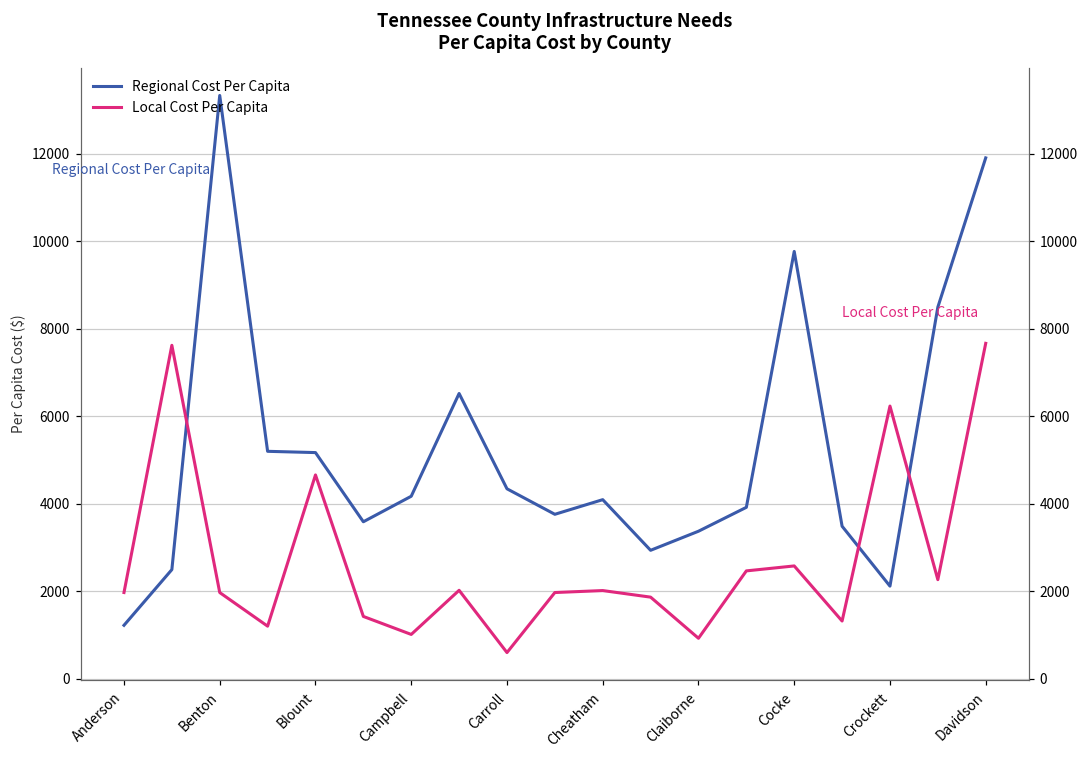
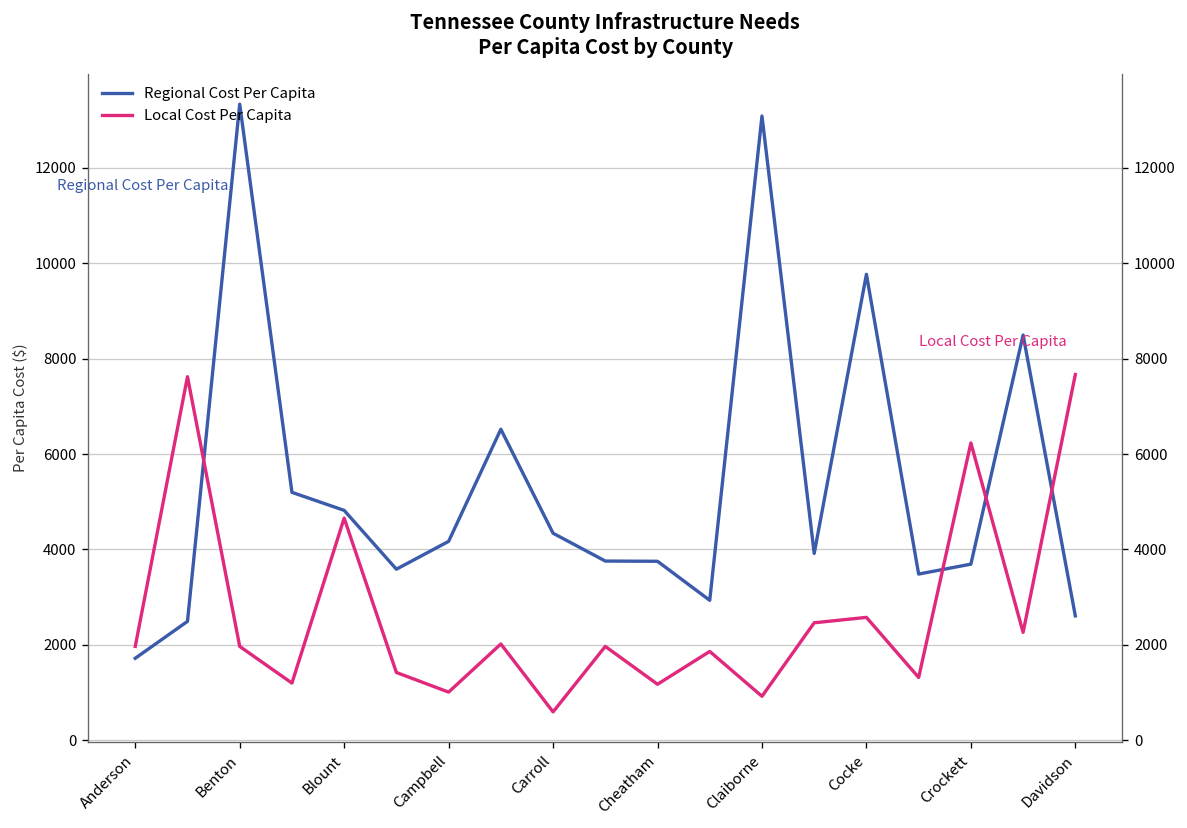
  {
    "Regional Cost Per Capita": {
-     "Anderson": 1200,
+     "Anderson": 1700,
      "Benton": 13300,
-     "Blount": 5200,
+     "Blount": 4800,
      "Campbell": 4200,
      "Carroll": 4300,
-     "Cheatham": 4100,
-     "Claiborne": 3400,
+     "Cheatham": 3800,
+     "Claiborne": 13100,
      "Cocke": 9800,
-     "Crockett": 2100,
-     "Davidson": 11900
+     "Crockett": 3700,
+     "Davidson": 2600
    },
    "Local Cost Per Capita": {
      "Anderson": 2000,
      "Benton": 2000,
      "Blount": 4700,
      "Campbell": 1000,
      "Carroll": 600,
-     "Cheatham": 2000,
+     "Cheatham": 1200,
      "Claiborne": 900,
      "Cocke": 2600,
      "Crockett": 6200,
      "Davidson": 7700
    }
  }
